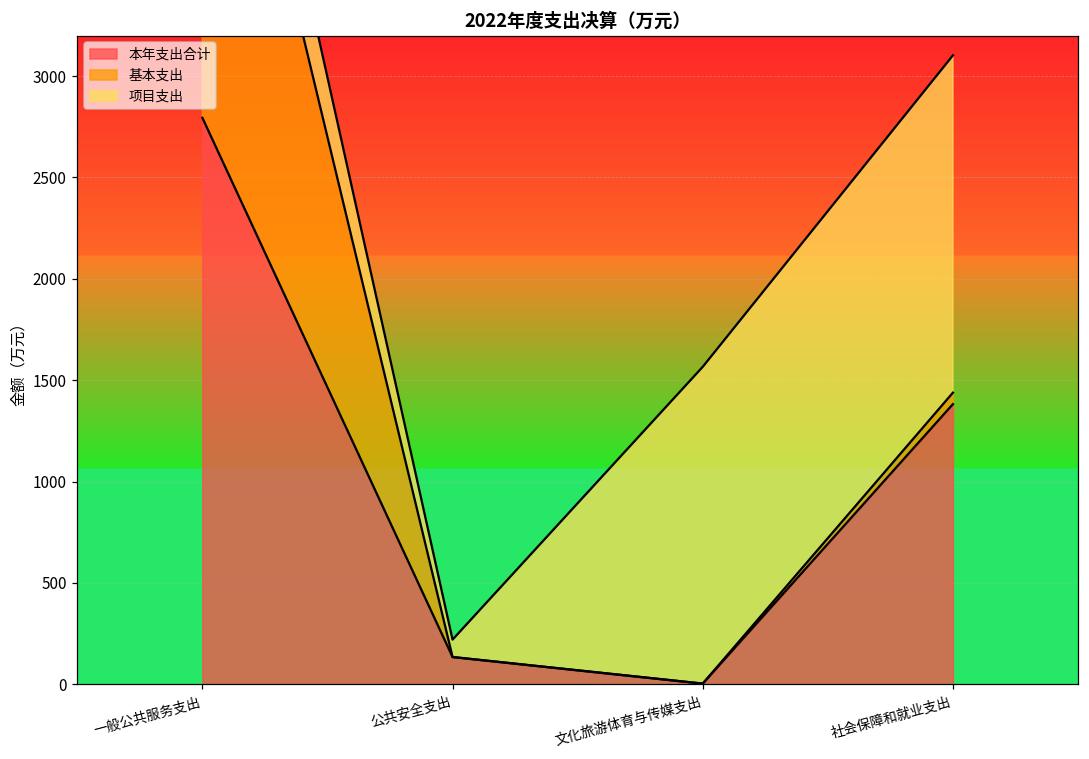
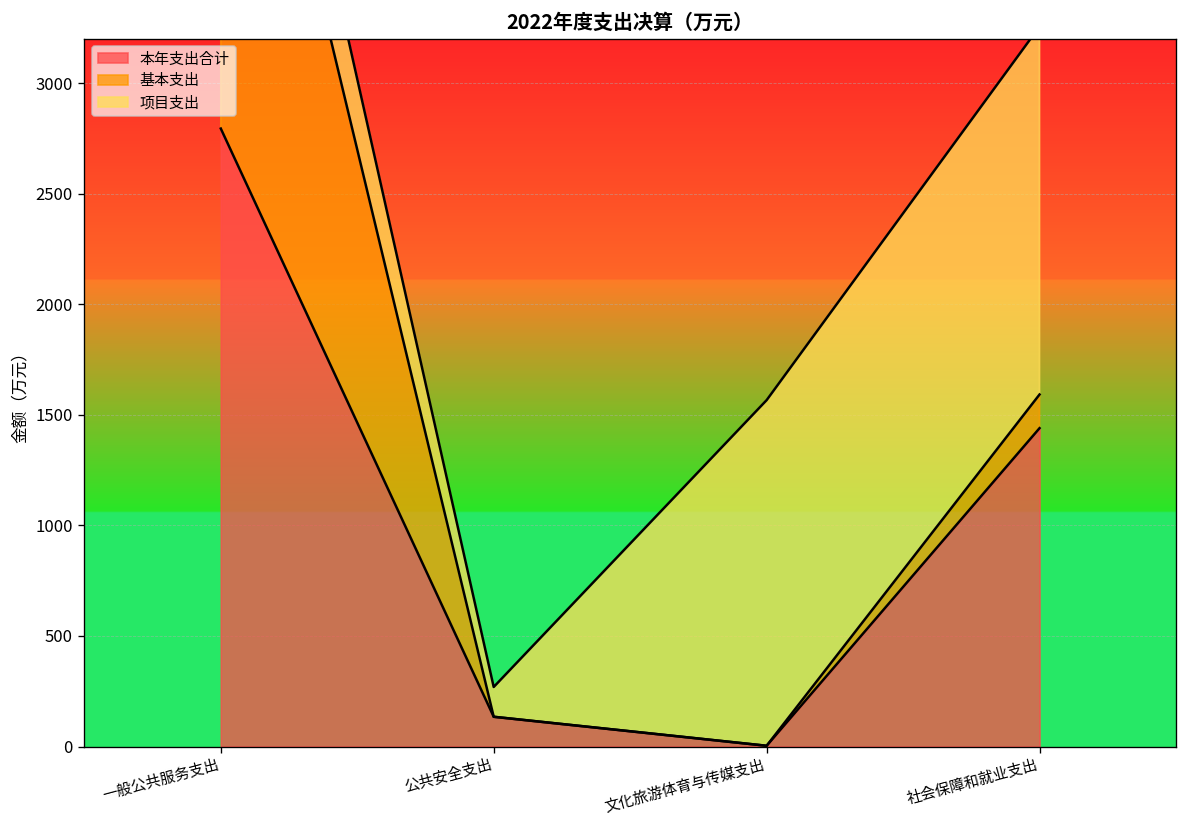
  {
    "本年支出合计": {
      "一般公共服务支出": 2790,
-     "社会保障和就业支出": 1380
+     "社会保障和就业支出": 1440
    },
    "基本支出": {
-     "社会保障和就业支出": 60
+     "社会保障和就业支出": 150
    },
    "项目支出": {
-     "公共安全支出": 90,
+     "公共安全支出": 130,
      "文化旅游体育与传媒支出": 1560
    }
  }
